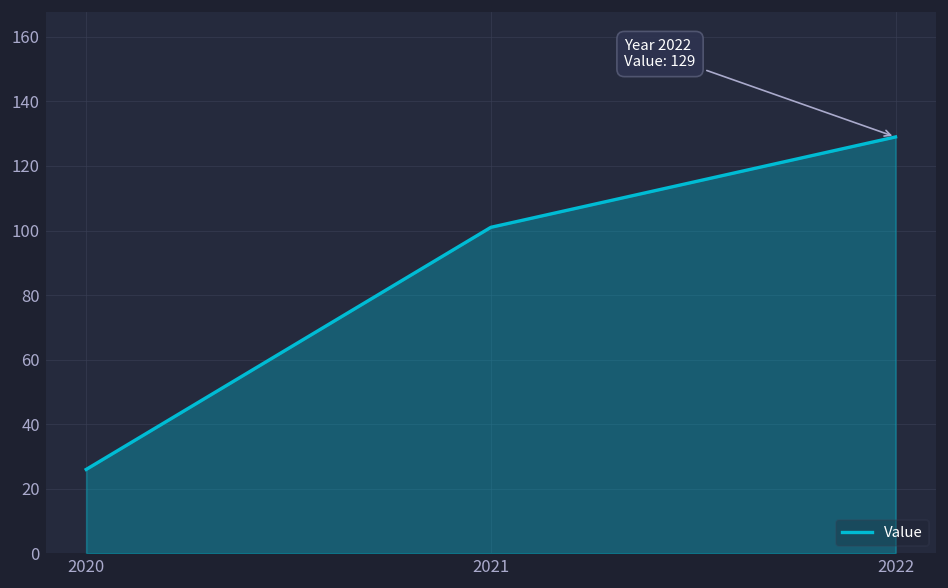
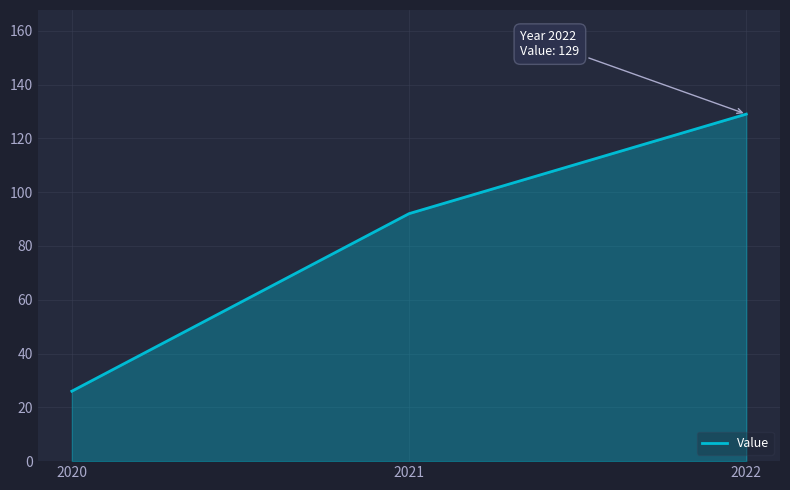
  {
    "2020": 26,
-   "2021": 101
+   "2021": 92
  }
